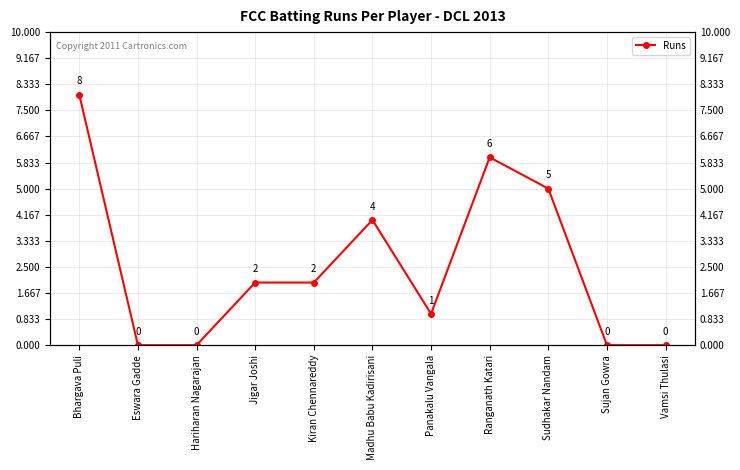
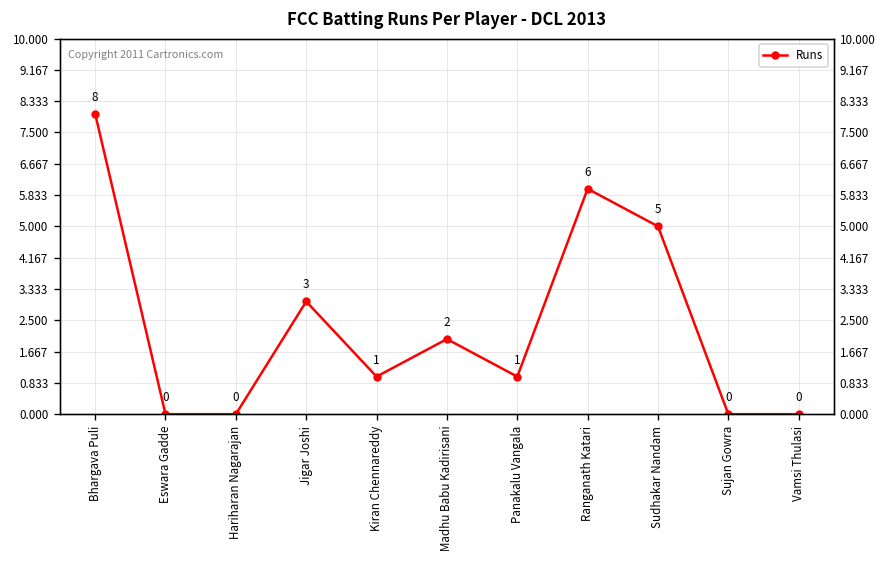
  {
    "Bhargava Puli": 8,
    "Eswara Gadde": 0,
    "Hariharan Nagarajan": 0,
-   "Jigar Joshi": 2,
-   "Kiran Chennareddy": 2,
-   "Madhu Babu Kadirisani": 4,
+   "Jigar Joshi": 3,
+   "Kiran Chennareddy": 1,
+   "Madhu Babu Kadirisani": 2,
    "Panakalu Vangala": 1,
    "Ranganath Katari": 6,
    "Sudhakar Nandam": 5,
    "Sujan Gowra": 0,
    "Vamsi Thulasi": 0
  }
